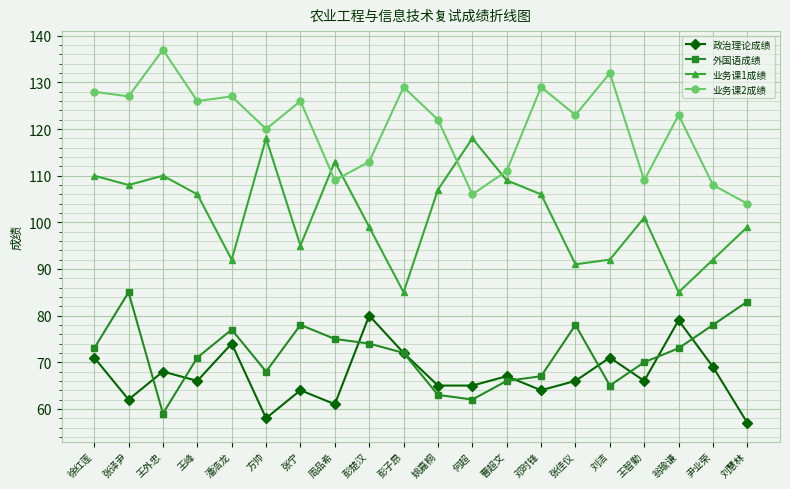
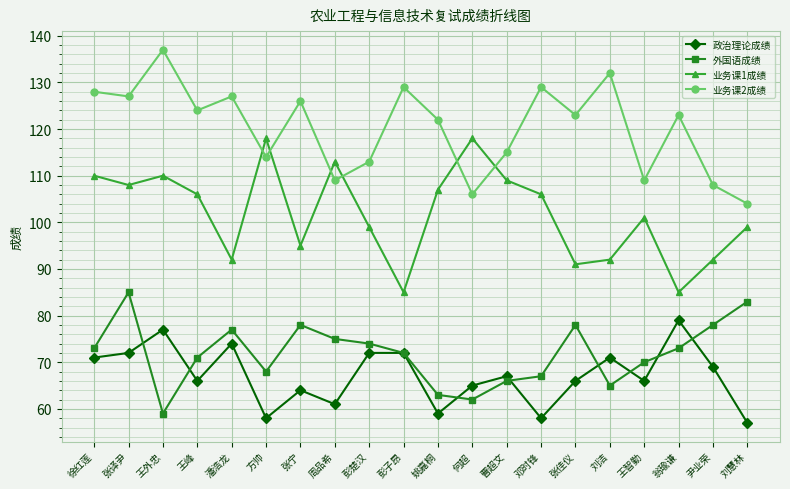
  {
    "政治理论成绩": {
      "徐红莲": 71,
-     "张译尹": 62,
-     "王外忠": 68,
+     "张译尹": 72,
+     "王外忠": 77,
      "王峰": 66,
      "潘浩龙": 74,
      "方帅": 58,
      "张宁": 64,
      "周品希": 61,
-     "彭楚汉": 80,
-     "姚嘉桐": 65,
+     "彭楚汉": 72,
+     "姚嘉桐": 59,
      "何超": 65,
      "曹超文": 67,
-     "邓时锋": 64,
+     "邓时锋": 58,
      "张佳仪": 66,
      "刘洁": 71,
      "王智勤": 66,
      "翁瑜谦": 79,
      "尹业荣": 69,
      "刘慧林": 57
    },
    "业务课2成绩": {
      "徐红莲": 128,
      "张译尹": 127,
      "王外忠": 137,
-     "王峰": 126,
+     "王峰": 124,
      "潘浩龙": 127,
-     "方帅": 120,
+     "方帅": 114,
      "张宁": 126,
      "周品希": 109,
      "彭楚汉": 113,
      "彭子昂": 129,
      "姚嘉桐": 122,
      "何超": 106,
-     "曹超文": 111,
+     "曹超文": 115,
      "邓时锋": 129,
      "张佳仪": 123,
      "刘洁": 132,
      "王智勤": 109,
      "翁瑜谦": 123,
      "尹业荣": 108,
      "刘慧林": 104
    }
  }
